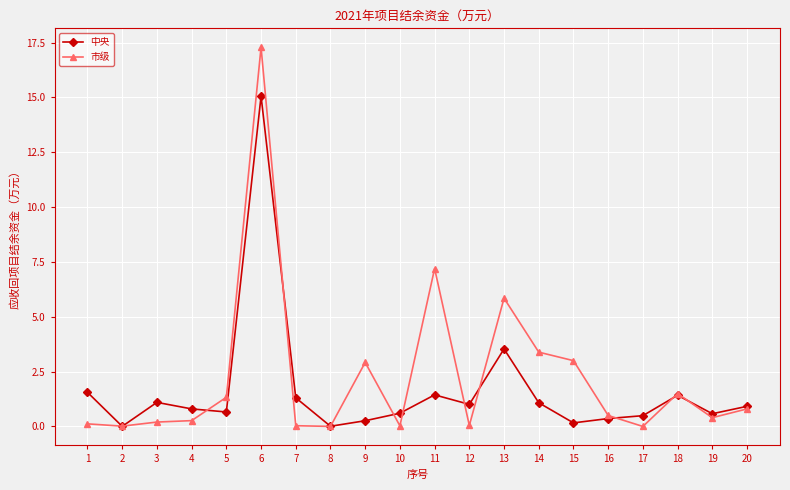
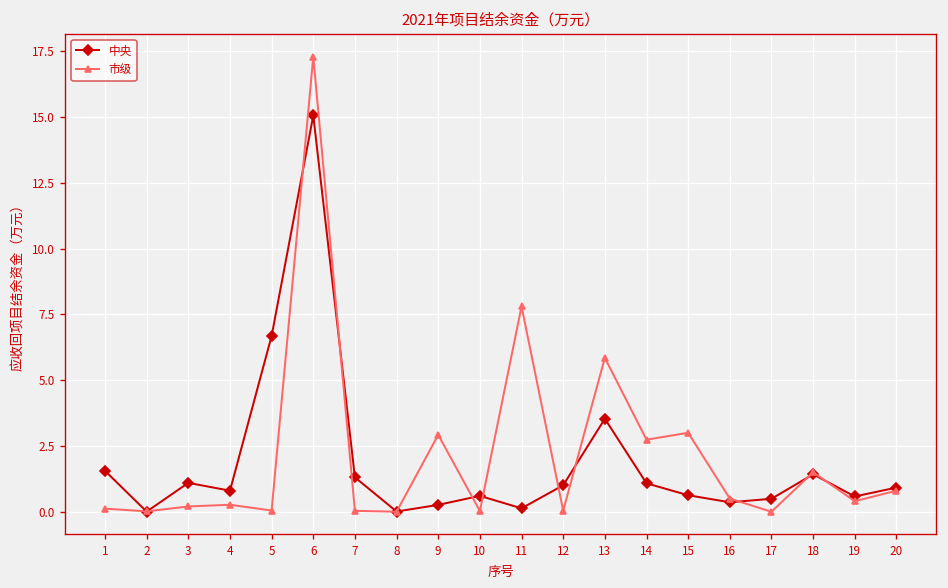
  {
    "中央": {
      "1": 1.6,
      "3": 1.1,
      "4": 0.8,
-     "5": 0.7,
+     "5": 6.7,
      "6": 15.1,
      "7": 1.3,
      "9": 0.3,
      "10": 0.6,
-     "11": 1.4,
+     "11": 0.1,
      "12": 1.0,
      "13": 3.5,
      "14": 1.1,
-     "15": 0.2,
+     "15": 0.6,
      "16": 0.4,
      "17": 0.5,
      "19": 0.6,
      "20": 0.9
    },
    "市级": {
      "1": 0.1,
      "3": 0.2,
      "4": 0.3,
-     "5": 1.3,
+     "5": 0.0,
      "6": 17.3,
      "7": 0.0,
      "9": 2.9,
      "10": 0.0,
-     "11": 7.2,
+     "11": 7.8,
      "12": 0.0,
      "13": 5.8,
-     "14": 3.4,
+     "14": 2.7,
      "15": 3.0,
      "16": 0.5,
      "17": 0.0,
      "19": 0.4,
      "20": 0.8
    }
  }
